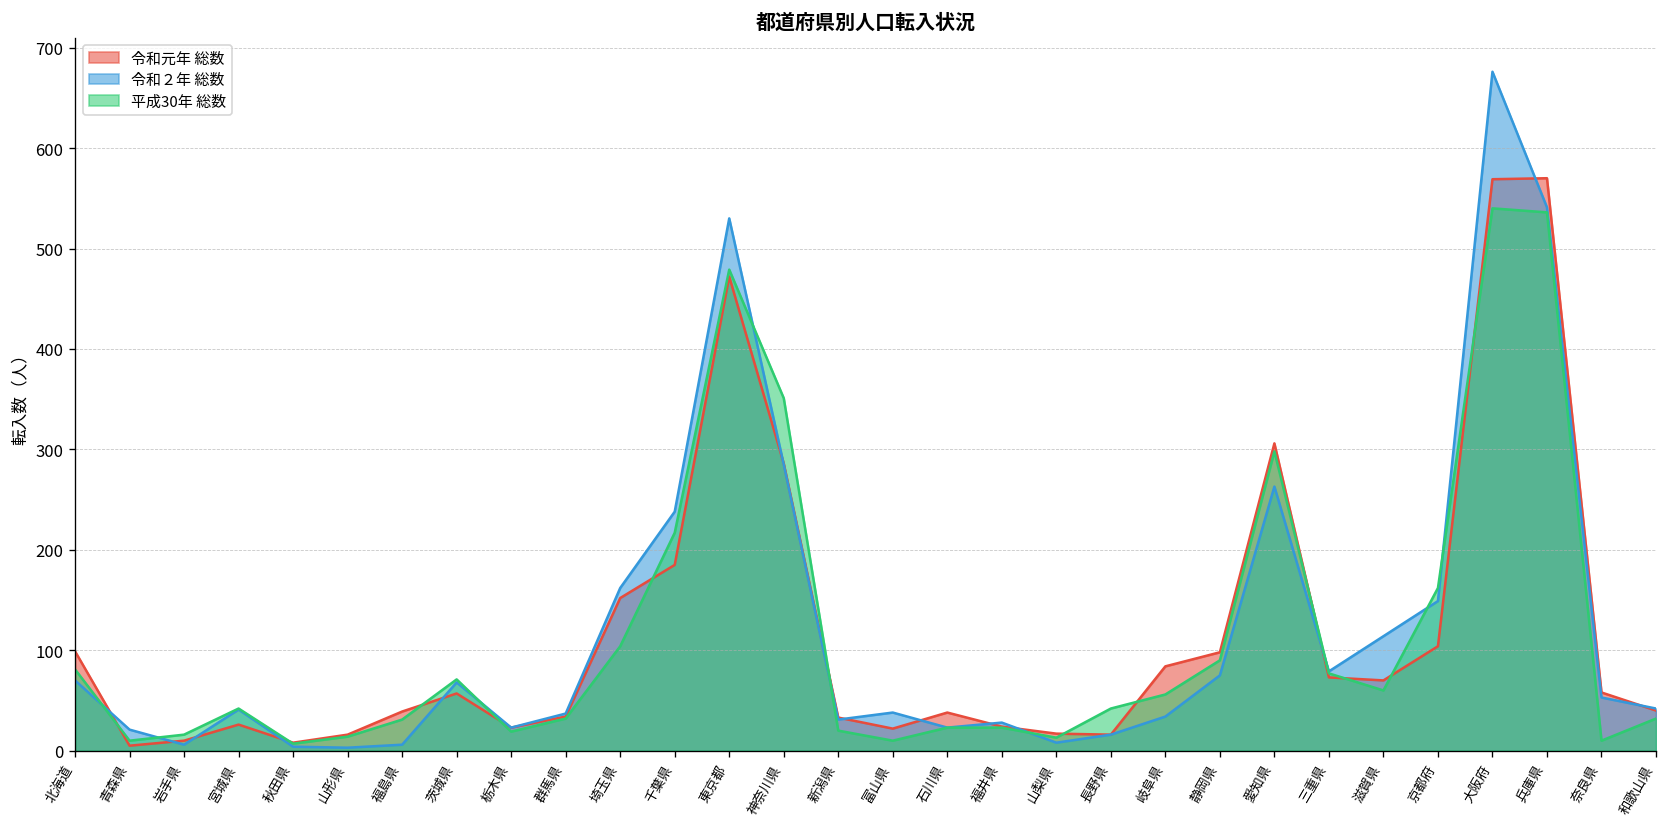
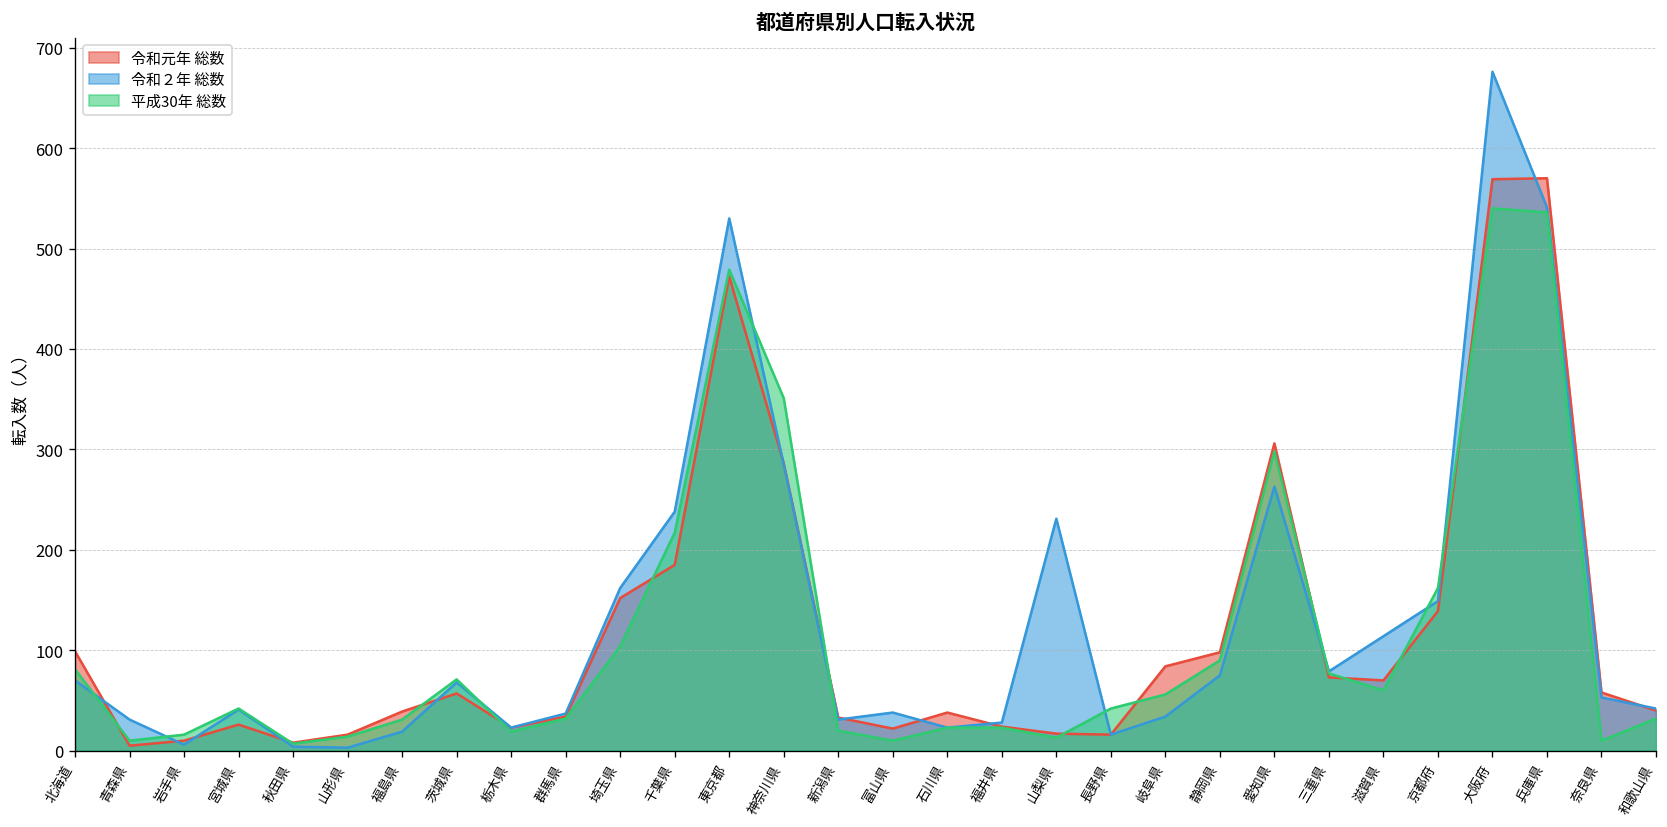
  {
    "令和元年 総数": {
      "北海道": 100,
      "青森県": 10,
      "岩手県": 10,
      "宮城県": 30,
      "福島県": 40,
      "茨城県": 60,
      "埼玉県": 150,
      "千葉県": 190,
      "東京都": 470,
      "富山県": 20,
      "石川県": 40,
      "山梨県": 20,
      "岐阜県": 80,
      "静岡県": 100,
      "愛知県": 310,
      "三重県": 70,
      "滋賀県": 70,
-     "京都府": 100,
+     "京都府": 140,
      "大阪府": 570,
      "兵庫県": 570,
      "奈良県": 60
    },
    "令和２年 総数": {
      "北海道": 70,
-     "青森県": 20,
+     "青森県": 30,
      "岩手県": 10,
      "山形県": 0,
-     "福島県": 10,
+     "福島県": 20,
      "埼玉県": 160,
      "千葉県": 240,
      "東京都": 530,
      "富山県": 40,
      "福井県": 30,
-     "山梨県": 10,
+     "山梨県": 230,
      "岐阜県": 30,
      "静岡県": 80,
      "愛知県": 260,
      "滋賀県": 110,
      "京都府": 150,
      "大阪府": 680,
      "兵庫県": 540,
      "奈良県": 50
    },
    "平成30年 総数": {
      "北海道": 80,
      "青森県": 10,
      "岩手県": 20,
      "福島県": 30,
      "栃木県": 20,
      "埼玉県": 100,
      "千葉県": 220,
      "東京都": 480,
      "神奈川県": 350,
      "新潟県": 20,
      "富山県": 10,
      "山梨県": 10,
      "長野県": 40,
      "岐阜県": 60,
      "静岡県": 90,
      "愛知県": 300,
      "滋賀県": 60,
      "京都府": 160,
      "大阪府": 540,
      "兵庫県": 540,
      "奈良県": 10,
      "和歌山県": 30
    }
  }
